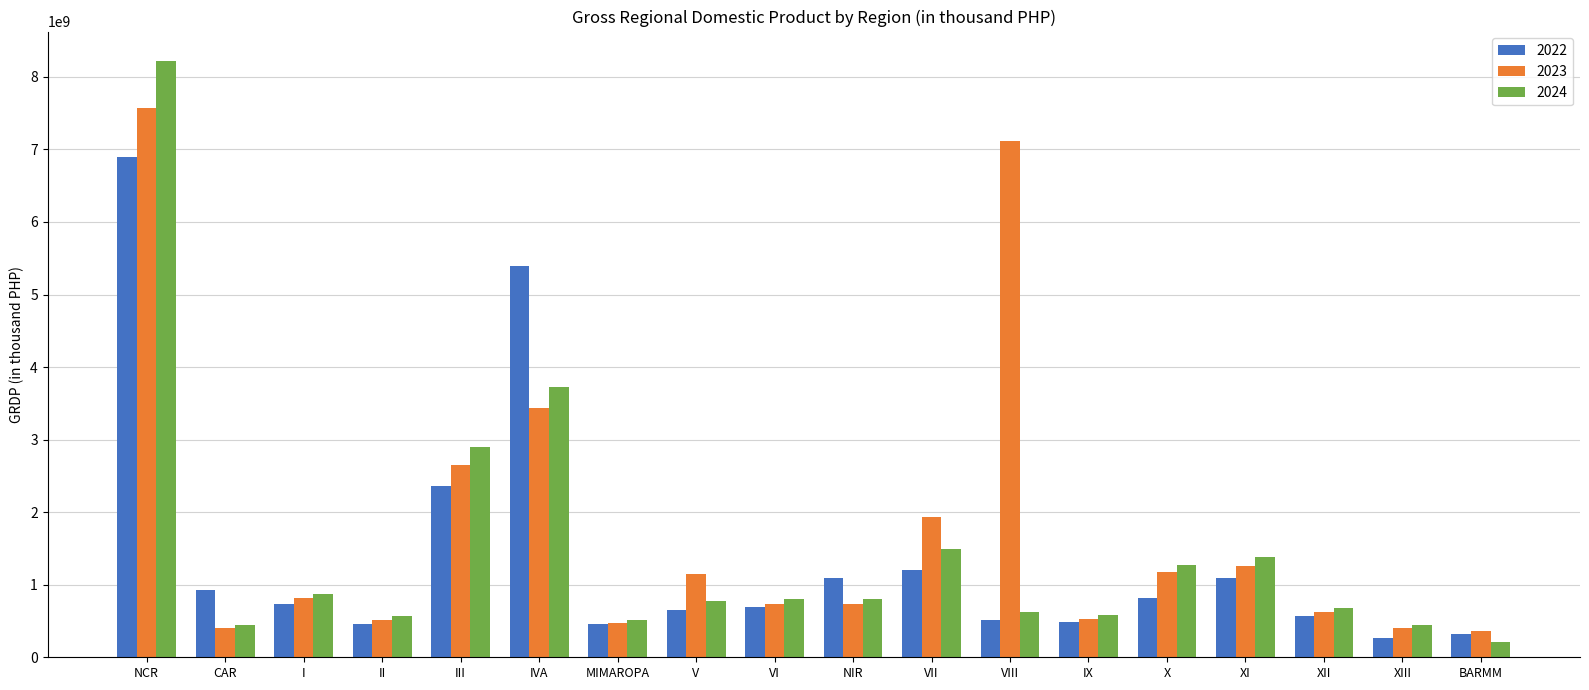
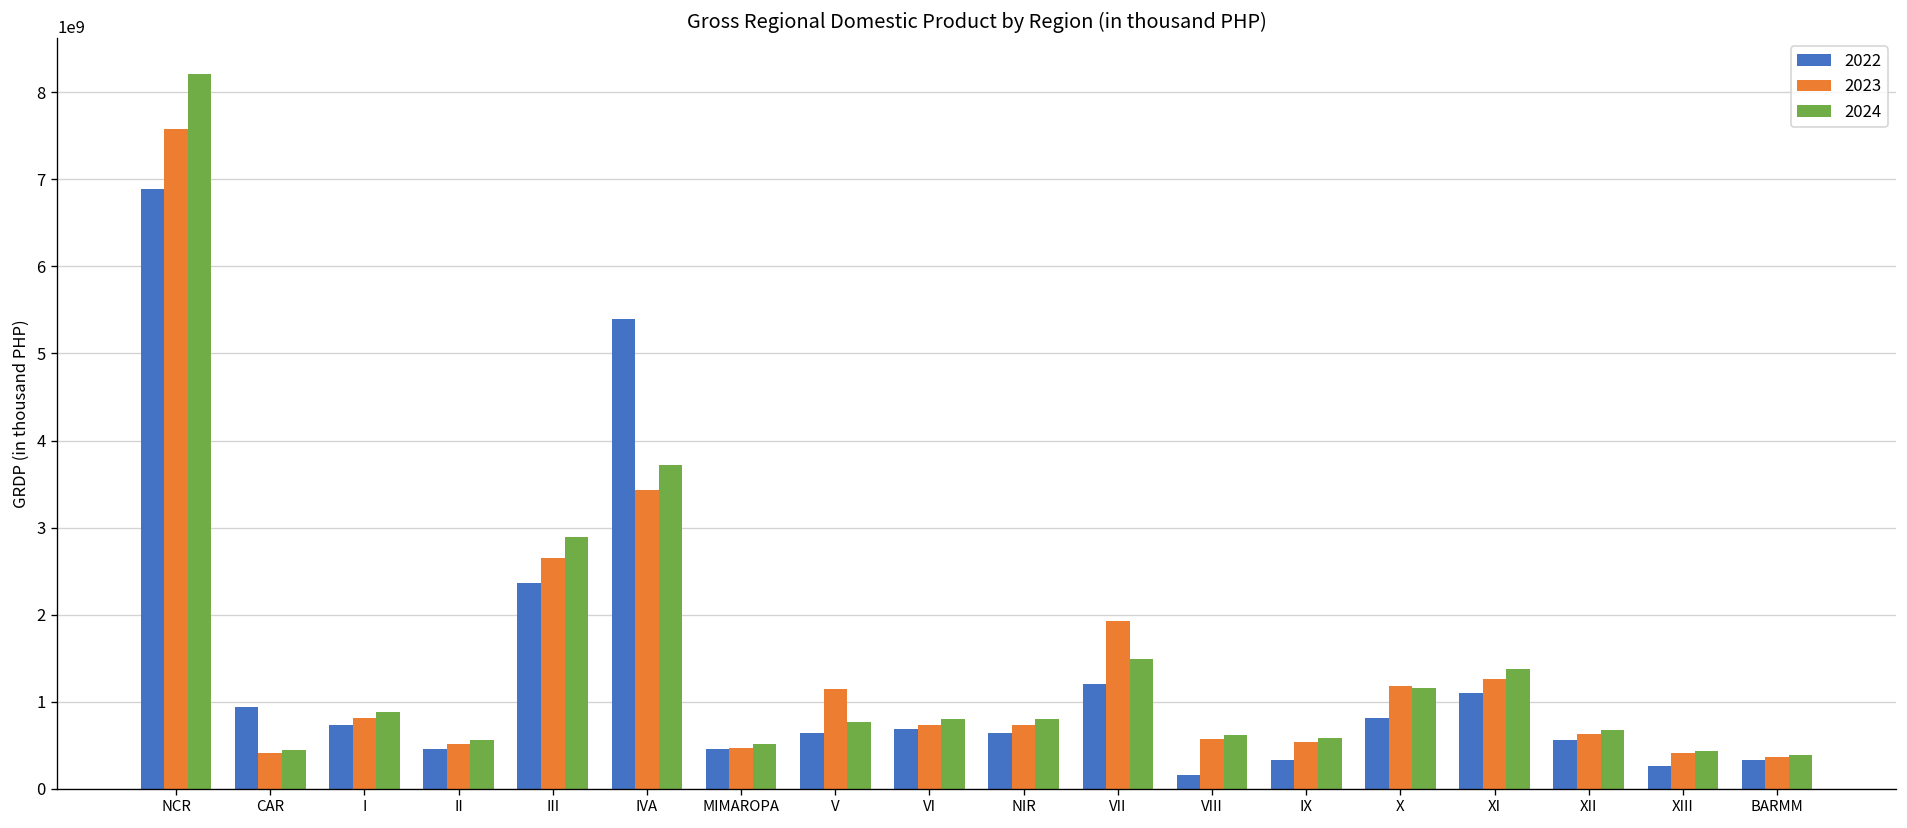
  {
    "2022": {
      "NCR": 6900000000,
      "CAR": 900000000,
      "I": 700000000,
      "II": 500000000,
      "III": 2400000000,
      "IVA": 5400000000,
      "MIMAROPA": 500000000,
      "V": 600000000,
      "VI": 700000000,
-     "NIR": 1100000000,
+     "NIR": 600000000,
      "VII": 1200000000,
-     "VIII": 500000000,
-     "IX": 500000000,
+     "VIII": 200000000,
+     "IX": 300000000,
      "X": 800000000,
      "XI": 1100000000,
      "XII": 600000000,
      "XIII": 300000000,
      "BARMM": 300000000
    },
    "2023": {
      "NCR": 7600000000,
      "CAR": 400000000,
      "I": 800000000,
      "II": 500000000,
      "III": 2600000000,
      "IVA": 3400000000,
      "MIMAROPA": 500000000,
      "V": 1100000000,
      "VI": 700000000,
      "NIR": 700000000,
      "VII": 1900000000,
-     "VIII": 7100000000,
+     "VIII": 600000000,
      "IX": 500000000,
      "X": 1200000000,
      "XI": 1300000000,
      "XII": 600000000,
      "XIII": 400000000,
      "BARMM": 400000000
    },
    "2024": {
      "NCR": 8200000000,
      "CAR": 400000000,
      "I": 900000000,
      "II": 600000000,
      "III": 2900000000,
      "IVA": 3700000000,
      "MIMAROPA": 500000000,
      "V": 800000000,
      "VI": 800000000,
      "NIR": 800000000,
      "VII": 1500000000,
      "VIII": 600000000,
      "IX": 600000000,
-     "X": 1300000000,
+     "X": 1200000000,
      "XI": 1400000000,
      "XII": 700000000,
      "XIII": 400000000,
-     "BARMM": 200000000
+     "BARMM": 400000000
    }
  }
